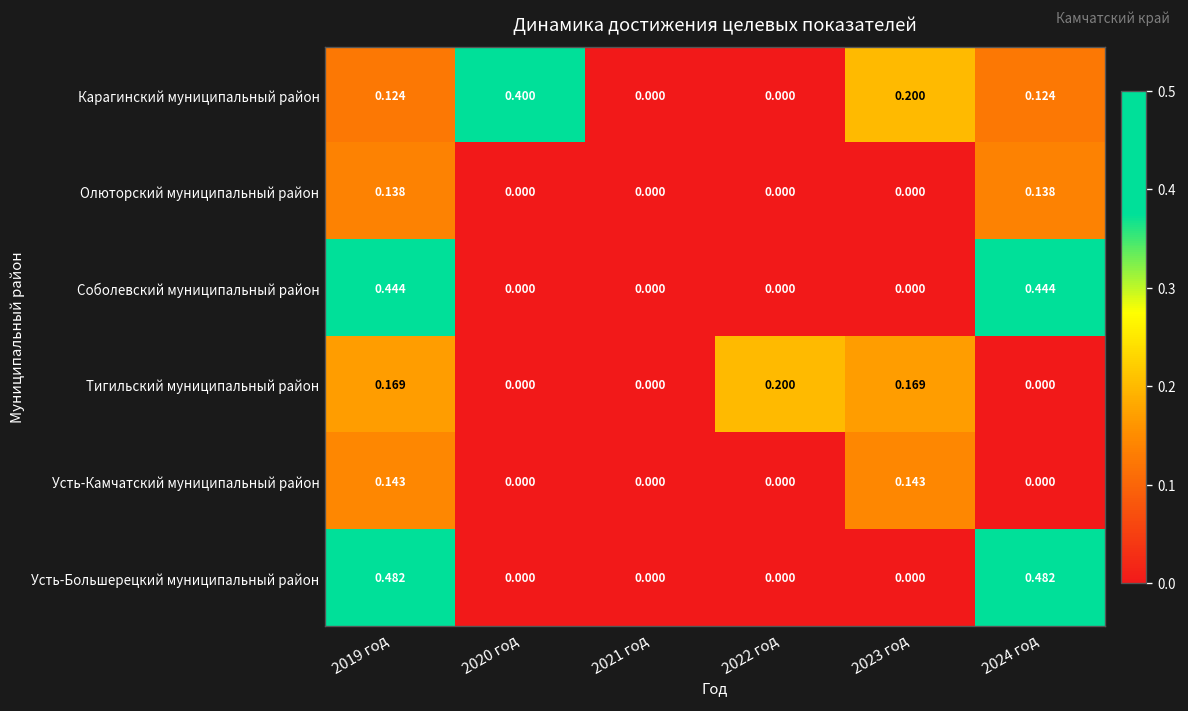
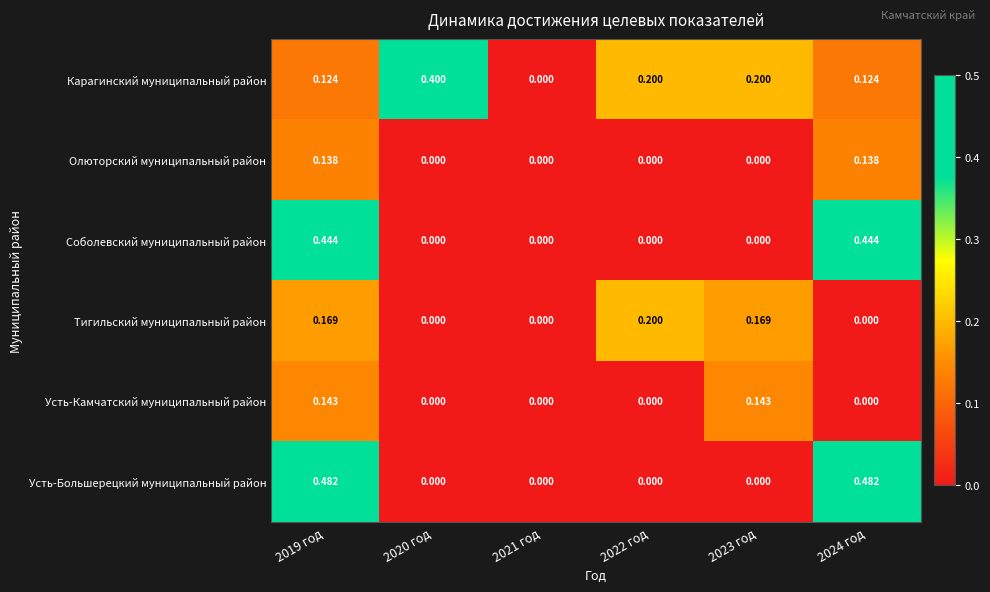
  {
    "Карагинский муниципальный район": {
      "2019 год": 0.124,
      "2020 год": 0.400,
      "2021 год": 0.000,
-     "2022 год": 0.000,
+     "2022 год": 0.200,
      "2023 год": 0.200,
      "2024 год": 0.124
    },
    "Олюторский муниципальный район": {
      "2019 год": 0.138,
      "2020 год": 0.000,
      "2021 год": 0.000,
      "2022 год": 0.000,
      "2023 год": 0.000,
      "2024 год": 0.138
    },
    "Соболевский муниципальный район": {
      "2019 год": 0.444,
      "2020 год": 0.000,
      "2021 год": 0.000,
      "2022 год": 0.000,
      "2023 год": 0.000,
      "2024 год": 0.444
    },
    "Тигильский муниципальный район": {
      "2019 год": 0.169,
      "2020 год": 0.000,
      "2021 год": 0.000,
      "2022 год": 0.200,
      "2023 год": 0.169,
      "2024 год": 0.000
    },
    "Усть-Камчатский муниципальный район": {
      "2019 год": 0.143,
      "2020 год": 0.000,
      "2021 год": 0.000,
      "2022 год": 0.000,
      "2023 год": 0.143,
      "2024 год": 0.000
    },
    "Усть-Большерецкий муниципальный район": {
      "2019 год": 0.482,
      "2020 год": 0.000,
      "2021 год": 0.000,
      "2022 год": 0.000,
      "2023 год": 0.000,
      "2024 год": 0.482
    }
  }
